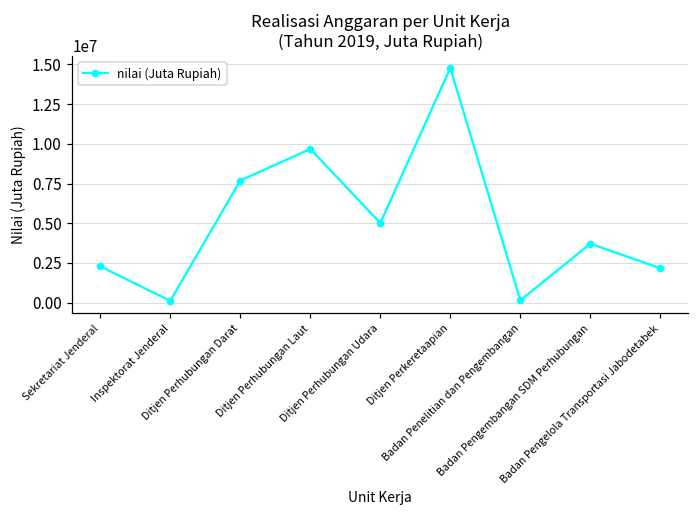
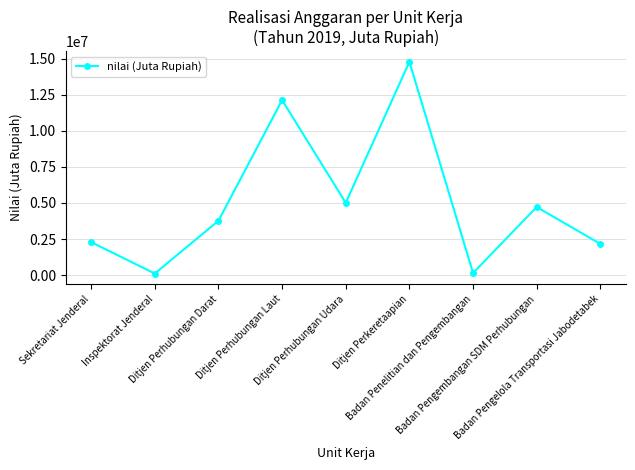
  {
    "Sekretariat Jenderal": 2300000,
    "Inspektorat Jenderal": 100000,
-   "Ditjen Perhubungan Darat": 7700000,
-   "Ditjen Perhubungan Laut": 9700000,
+   "Ditjen Perhubungan Darat": 3800000,
+   "Ditjen Perhubungan Laut": 12100000,
    "Ditjen Perhubungan Udara": 5000000,
    "Ditjen Perkeretaapian": 14800000,
    "Badan Penelitian dan Pengembangan": 100000,
-   "Badan Pengembangan SDM Perhubungan": 3700000,
+   "Badan Pengembangan SDM Perhubungan": 4700000,
    "Badan Pengelola Transportasi Jabodetabek": 2200000
  }
